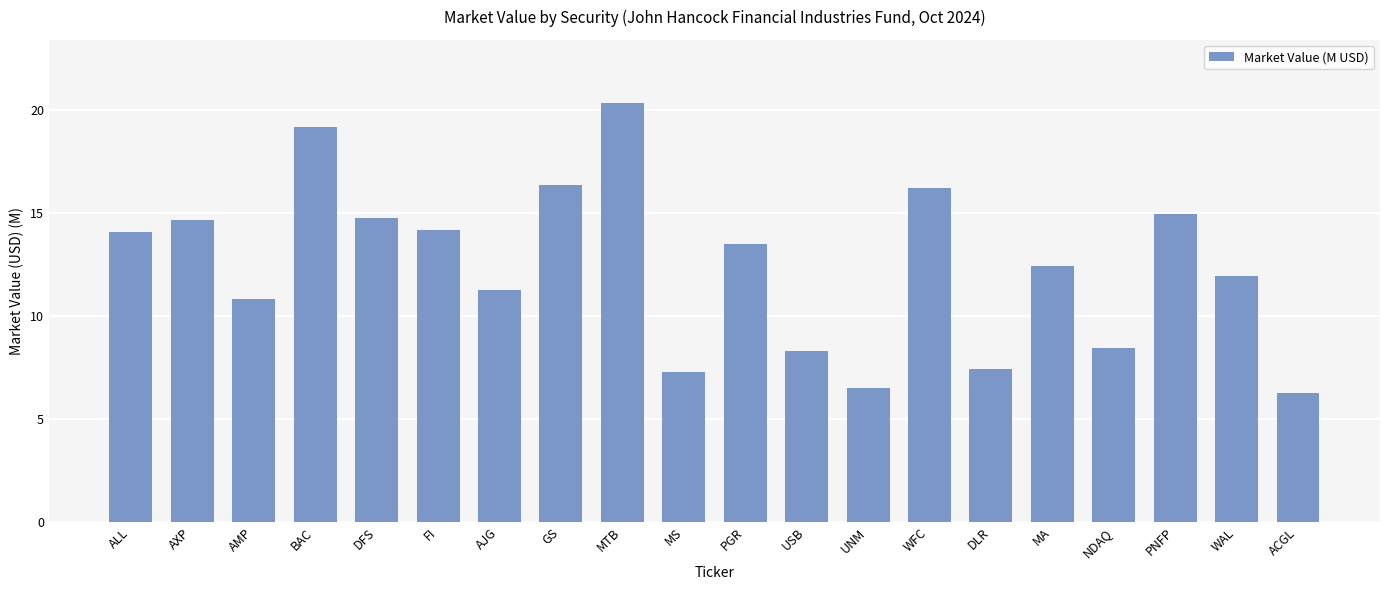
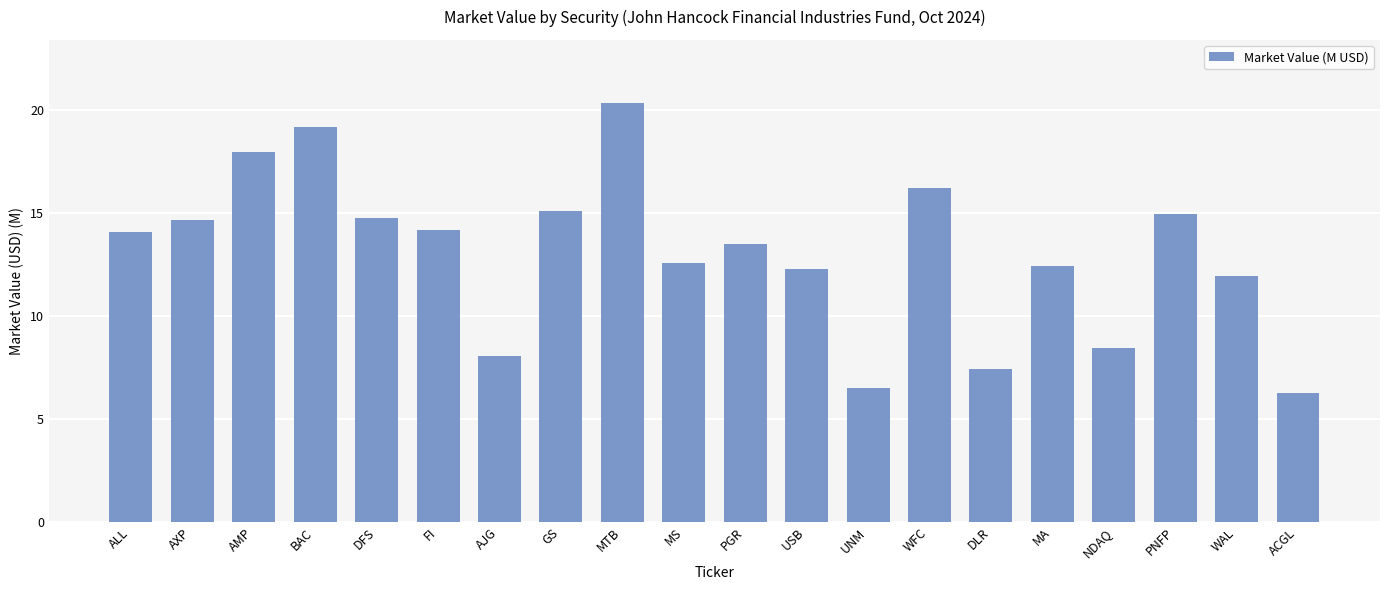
  {
    "ALL": 14.1,
    "AXP": 14.6,
-   "AMP": 10.9,
+   "AMP": 18.0,
    "BAC": 19.2,
    "DFS": 14.8,
    "FI": 14.2,
-   "AJG": 11.3,
-   "GS": 16.4,
+   "AJG": 8.1,
+   "GS": 15.1,
    "MTB": 20.4,
-   "MS": 7.3,
+   "MS": 12.6,
    "PGR": 13.5,
-   "USB": 8.3,
+   "USB": 12.3,
    "UNM": 6.5,
    "WFC": 16.2,
    "DLR": 7.4,
    "MA": 12.4,
    "NDAQ": 8.5,
    "PNFP": 15.0,
    "WAL": 12.0,
    "ACGL": 6.3
  }
